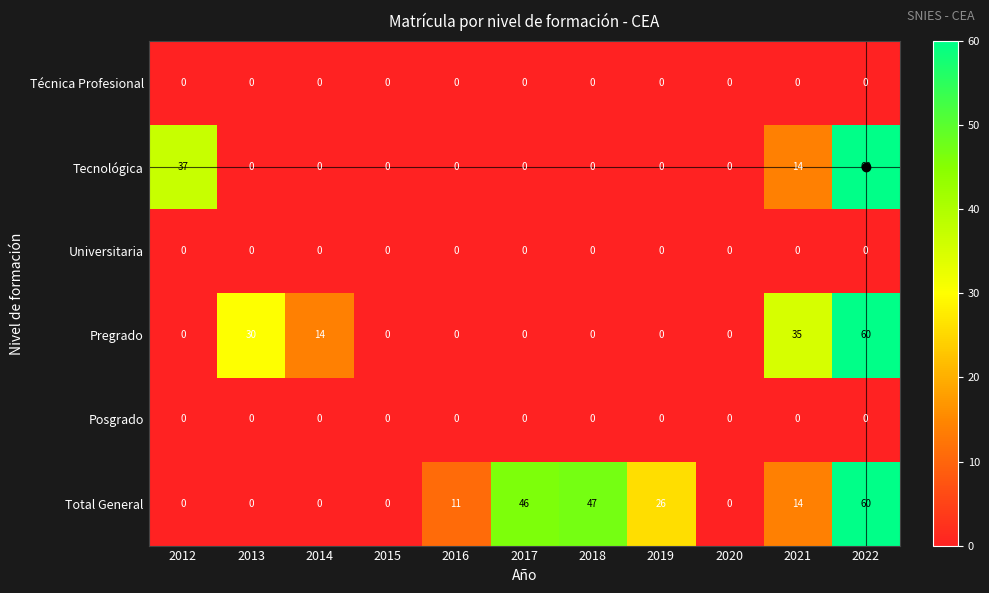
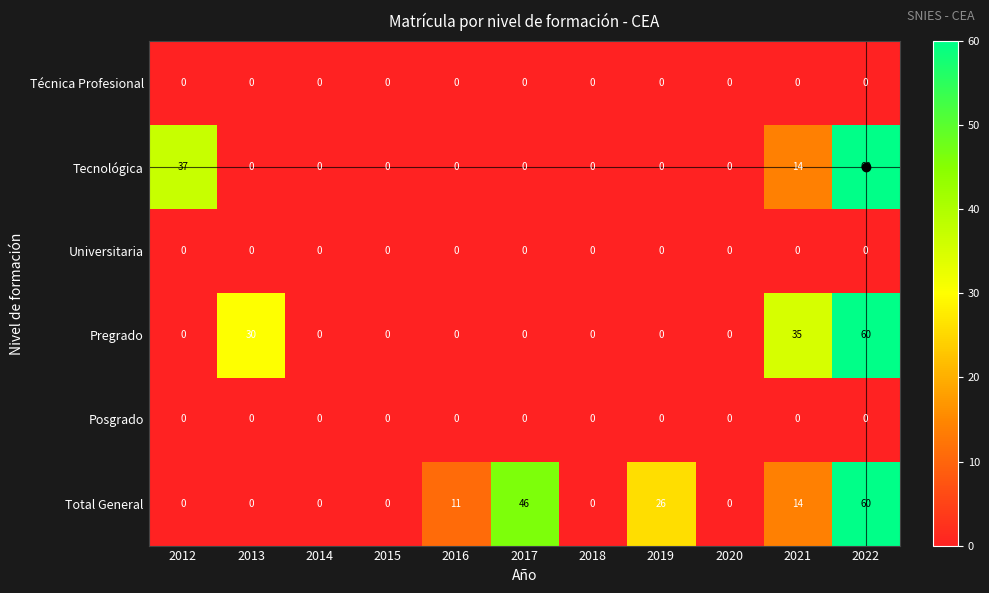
  {
    "Técnica Profesional": {
      "2012": 0,
      "2013": 0,
      "2014": 0,
      "2015": 0,
      "2016": 0,
      "2017": 0,
      "2018": 0,
      "2019": 0,
      "2020": 0,
      "2021": 0,
      "2022": 0
    },
    "Tecnológica": {
      "2012": 37,
      "2013": 0,
      "2014": 0,
      "2015": 0,
      "2016": 0,
      "2017": 0,
      "2018": 0,
      "2019": 0,
      "2020": 0,
      "2021": 14
    },
    "Universitaria": {
      "2012": 0,
      "2013": 0,
      "2014": 0,
      "2015": 0,
      "2016": 0,
      "2017": 0,
      "2018": 0,
      "2019": 0,
      "2020": 0,
      "2021": 0,
      "2022": 0
    },
    "Pregrado": {
      "2012": 0,
      "2013": 30,
-     "2014": 14,
+     "2014": 0,
      "2015": 0,
      "2016": 0,
      "2017": 0,
      "2018": 0,
      "2019": 0,
      "2020": 0,
      "2021": 35,
      "2022": 60
    },
    "Posgrado": {
      "2012": 0,
      "2013": 0,
      "2014": 0,
      "2015": 0,
      "2016": 0,
      "2017": 0,
      "2018": 0,
      "2019": 0,
      "2020": 0,
      "2021": 0,
      "2022": 0
    },
    "Total General": {
      "2012": 0,
      "2013": 0,
      "2014": 0,
      "2015": 0,
      "2016": 11,
      "2017": 46,
-     "2018": 47,
+     "2018": 0,
      "2019": 26,
      "2020": 0,
      "2021": 14,
      "2022": 60
    }
  }
